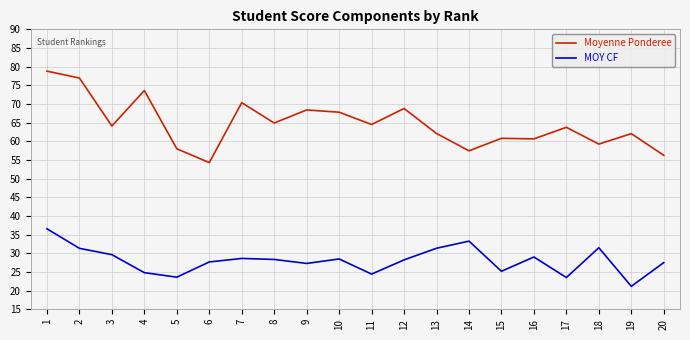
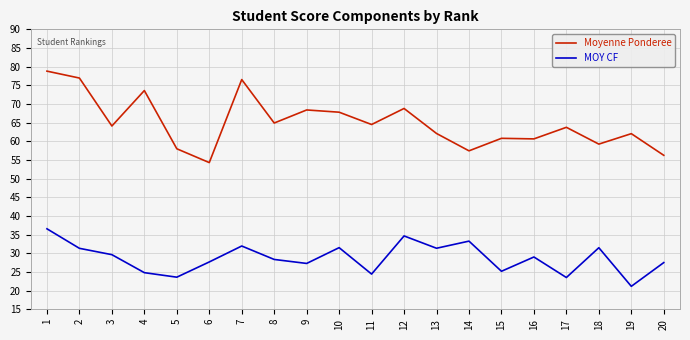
  {
    "Moyenne Ponderee": {
      "1": 79,
      "2": 77,
      "3": 64,
      "4": 74,
      "5": 58,
      "6": 54,
-     "7": 70,
+     "7": 77,
      "8": 65,
      "9": 68,
      "10": 68,
      "11": 65,
      "12": 69,
      "13": 62,
      "14": 57,
      "15": 61,
      "16": 61,
      "17": 64,
      "18": 59,
      "19": 62,
      "20": 56
    },
    "MOY CF": {
      "1": 37,
      "2": 31,
      "3": 30,
      "4": 25,
      "5": 24,
      "6": 28,
-     "7": 29,
+     "7": 32,
      "8": 28,
      "9": 27,
-     "10": 28,
+     "10": 32,
      "11": 24,
-     "12": 28,
+     "12": 35,
      "13": 31,
      "14": 33,
      "15": 25,
      "16": 29,
      "17": 24,
      "18": 31,
      "19": 21,
      "20": 28
    }
  }
